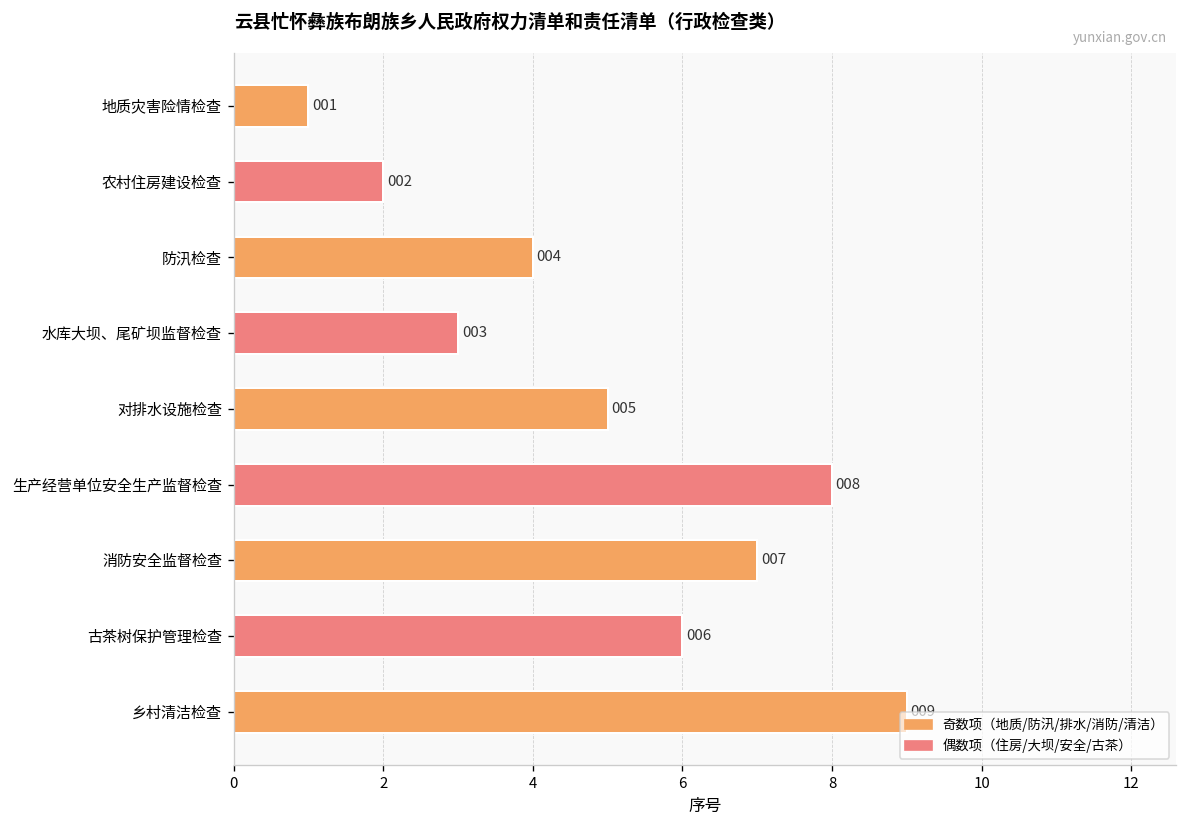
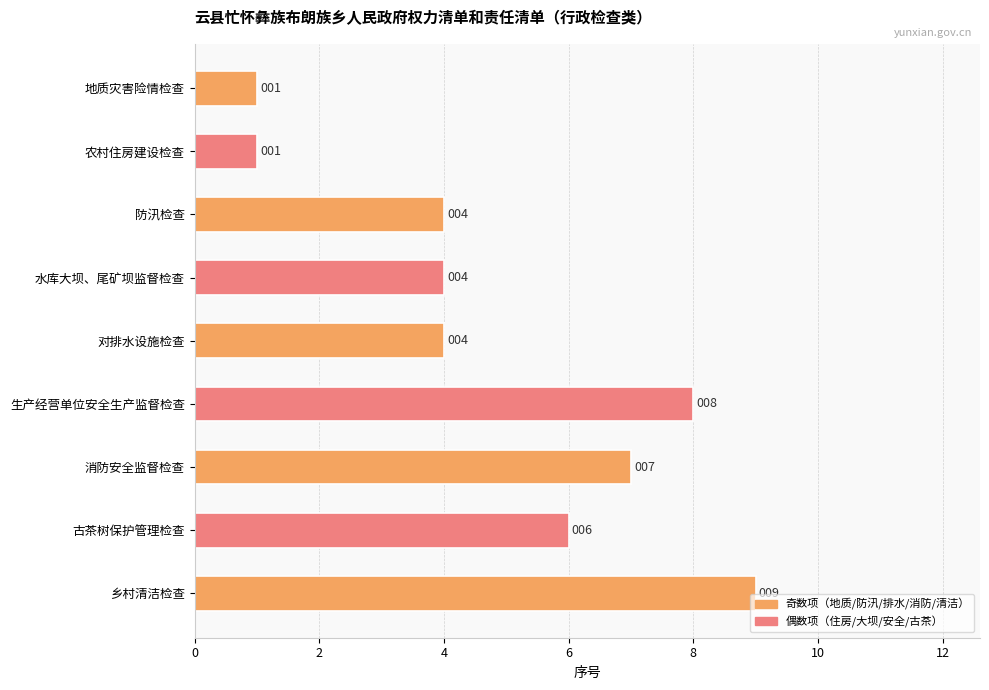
  {
    "地质灾害险情检查": "001",
-   "农村住房建设检查": "002",
+   "农村住房建设检查": "001",
    "防汛检查": "004",
-   "水库大坝、尾矿坝监督检查": "003",
-   "对排水设施检查": "005",
+   "水库大坝、尾矿坝监督检查": "004",
+   "对排水设施检查": "004",
    "生产经营单位安全生产监督检查": "008",
    "消防安全监督检查": "007",
    "古茶树保护管理检查": "006"
  }
